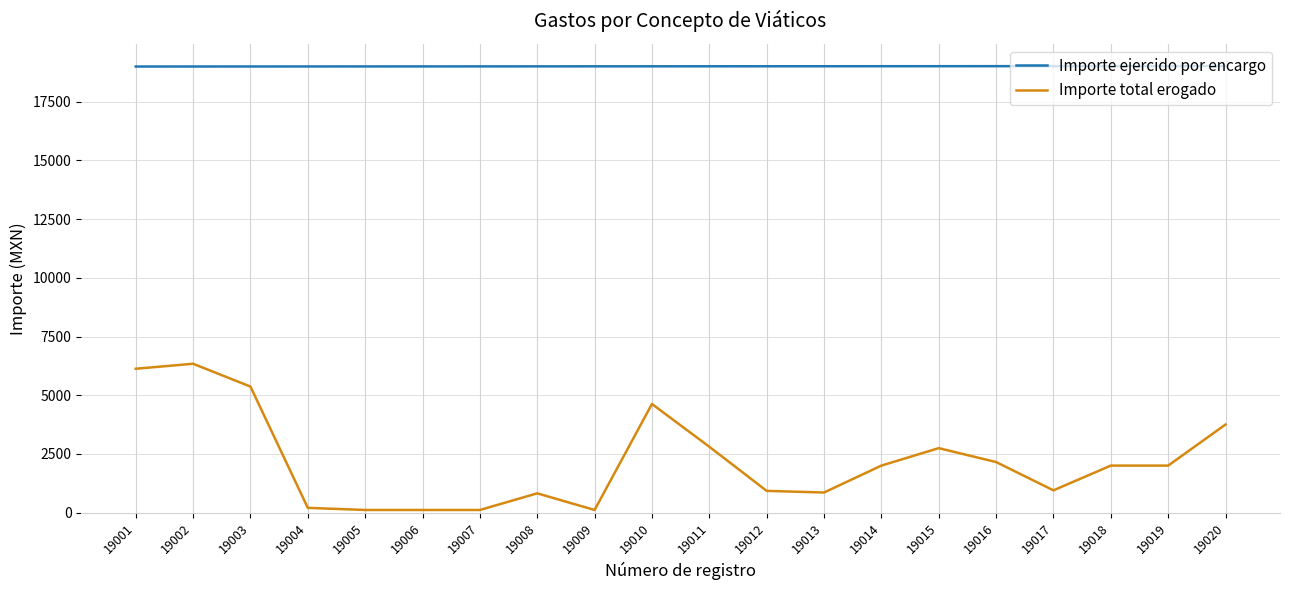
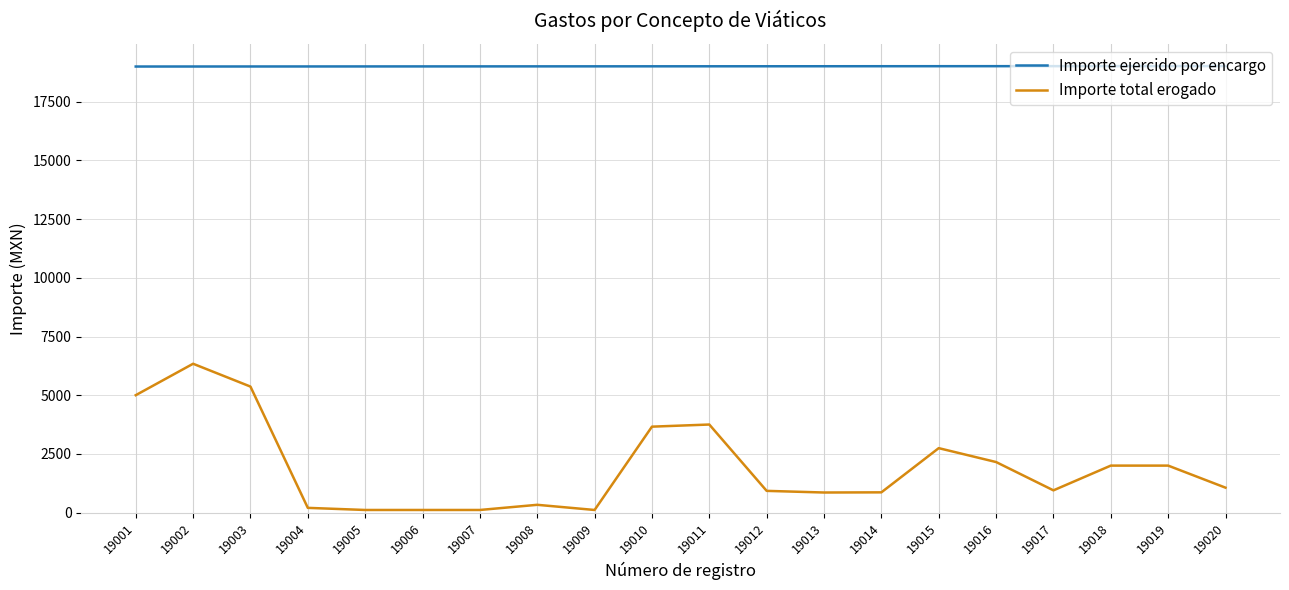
  {
    "Importe ejercido por encargo": {
      "19001": 19000,
      "19002": 19000,
      "19003": 19000,
      "19004": 19000,
      "19005": 19000,
      "19006": 19000,
      "19007": 19000,
      "19008": 19000,
      "19009": 19000,
      "19010": 19000,
      "19011": 19000,
      "19012": 19000,
      "19013": 19000,
      "19014": 19000,
      "19015": 19000,
      "19016": 19000
    },
    "Importe total erogado": {
-     "19001": 6100,
+     "19001": 5000,
      "19002": 6300,
      "19003": 5400,
      "19004": 200,
      "19005": 100,
      "19006": 100,
      "19007": 100,
-     "19008": 800,
+     "19008": 300,
      "19009": 100,
-     "19010": 4600,
-     "19011": 2800,
+     "19010": 3700,
+     "19011": 3800,
      "19012": 900,
      "19013": 900,
-     "19014": 2000,
+     "19014": 900,
      "19015": 2700,
      "19016": 2200,
      "19017": 900,
      "19018": 2000,
      "19019": 2000,
-     "19020": 3800
+     "19020": 1100
    }
  }
